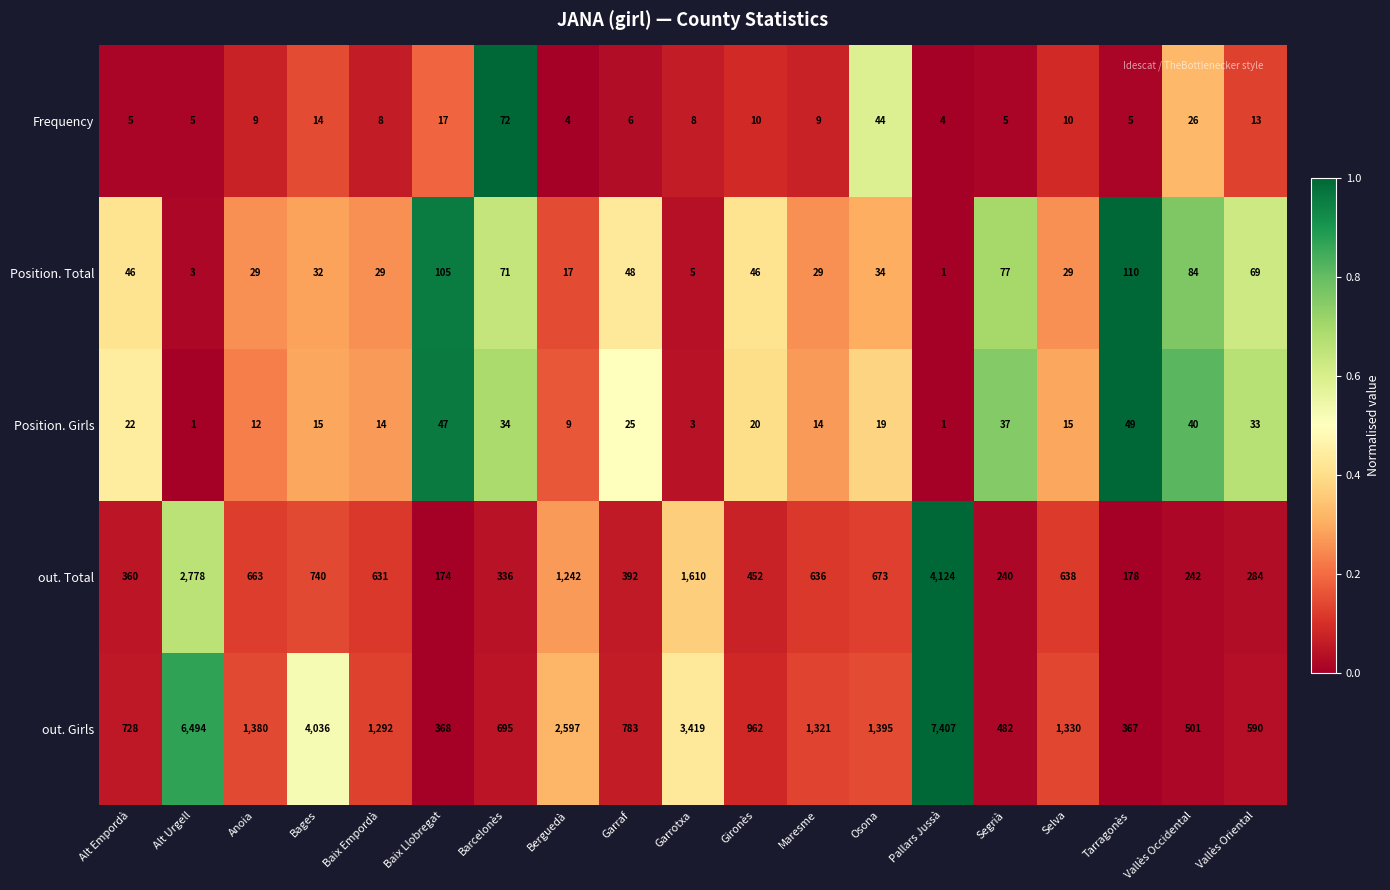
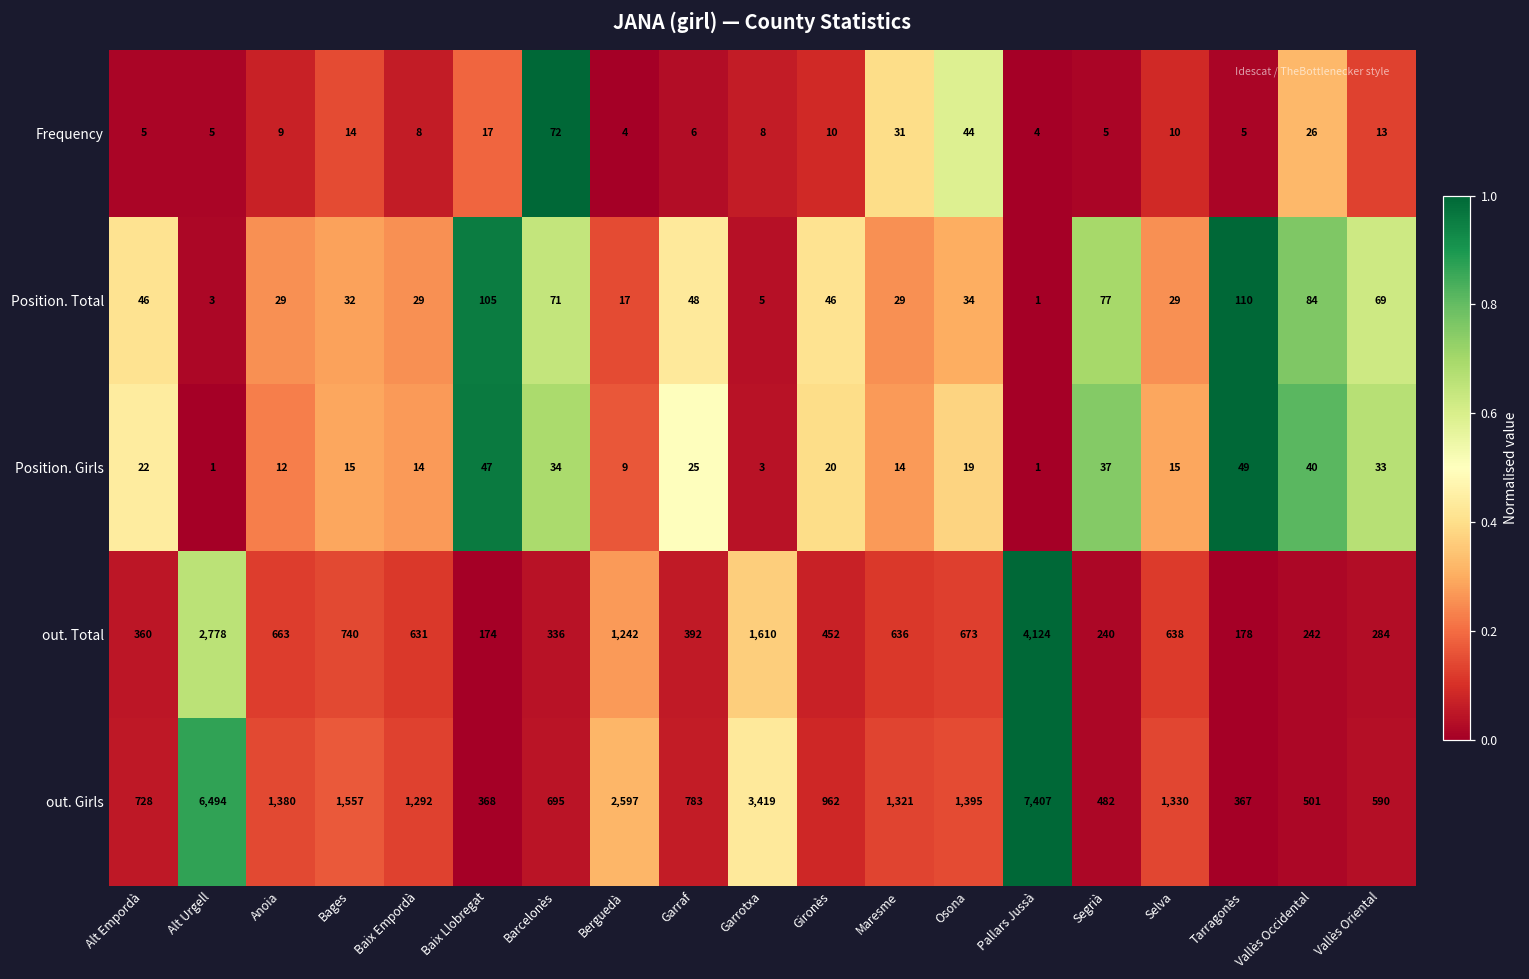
  {
    "Frequency": {
      "Alt Empordà": "5",
      "Alt Urgell": "5",
      "Anoia": "9",
      "Bages": "14",
      "Baix Empordà": "8",
      "Baix Llobregat": "17",
      "Barcelonès": "72",
      "Berguedà": "4",
      "Garraf": "6",
      "Garrotxa": "8",
      "Gironès": "10",
-     "Maresme": "9",
+     "Maresme": "31",
      "Osona": "44",
      "Pallars Jussà": "4",
      "Segrià": "5",
      "Selva": "10",
      "Tarragonès": "5",
      "Vallès Oriental": "13"
    },
    "Position. Total": {
      "Alt Empordà": "46",
      "Alt Urgell": "3",
      "Anoia": "29",
      "Bages": "32",
      "Baix Empordà": "29",
      "Baix Llobregat": "105",
      "Barcelonès": "71",
      "Berguedà": "17",
      "Garraf": "48",
      "Garrotxa": "5",
      "Gironès": "46",
      "Maresme": "29",
      "Osona": "34",
      "Pallars Jussà": "1",
      "Segrià": "77",
      "Selva": "29",
      "Tarragonès": "110",
      "Vallès Occidental": "84",
      "Vallès Oriental": "69"
    },
    "Position. Girls": {
      "Alt Empordà": "22",
      "Alt Urgell": "1",
      "Anoia": "12",
      "Bages": "15",
      "Baix Empordà": "14",
      "Baix Llobregat": "47",
      "Barcelonès": "34",
      "Berguedà": "9",
      "Garraf": "25",
      "Garrotxa": "3",
      "Gironès": "20",
      "Maresme": "14",
      "Osona": "19",
      "Pallars Jussà": "1",
      "Segrià": "37",
      "Selva": "15",
      "Tarragonès": "49",
      "Vallès Occidental": "40",
      "Vallès Oriental": "33"
    },
    "out. Total": {
      "Alt Empordà": "360",
      "Alt Urgell": "2,778",
      "Anoia": "663",
      "Bages": "740",
      "Baix Empordà": "631",
      "Baix Llobregat": "174",
      "Barcelonès": "336",
      "Berguedà": "1,242",
      "Garraf": "392",
      "Garrotxa": "1,610",
      "Gironès": "452",
      "Maresme": "636",
      "Osona": "673",
      "Pallars Jussà": "4,124",
      "Segrià": "240",
      "Selva": "638",
      "Tarragonès": "178",
      "Vallès Occidental": "242",
      "Vallès Oriental": "284"
    },
    "out. Girls": {
      "Alt Empordà": "728",
      "Alt Urgell": "6,494",
      "Anoia": "1,380",
-     "Bages": "4,036",
+     "Bages": "1,557",
      "Baix Empordà": "1,292",
      "Baix Llobregat": "368",
      "Barcelonès": "695",
      "Berguedà": "2,597",
      "Garraf": "783",
      "Garrotxa": "3,419",
      "Gironès": "962",
      "Maresme": "1,321",
      "Osona": "1,395",
      "Pallars Jussà": "7,407",
      "Segrià": "482",
      "Selva": "1,330",
      "Tarragonès": "367",
      "Vallès Occidental": "501",
      "Vallès Oriental": "590"
    }
  }
